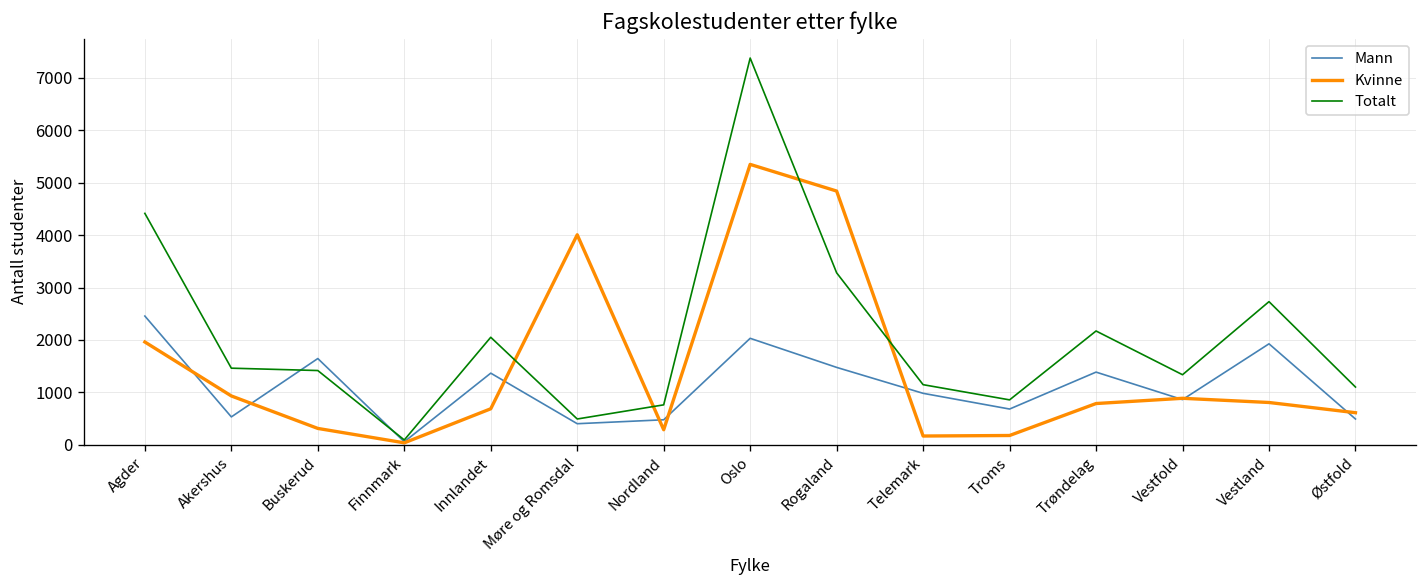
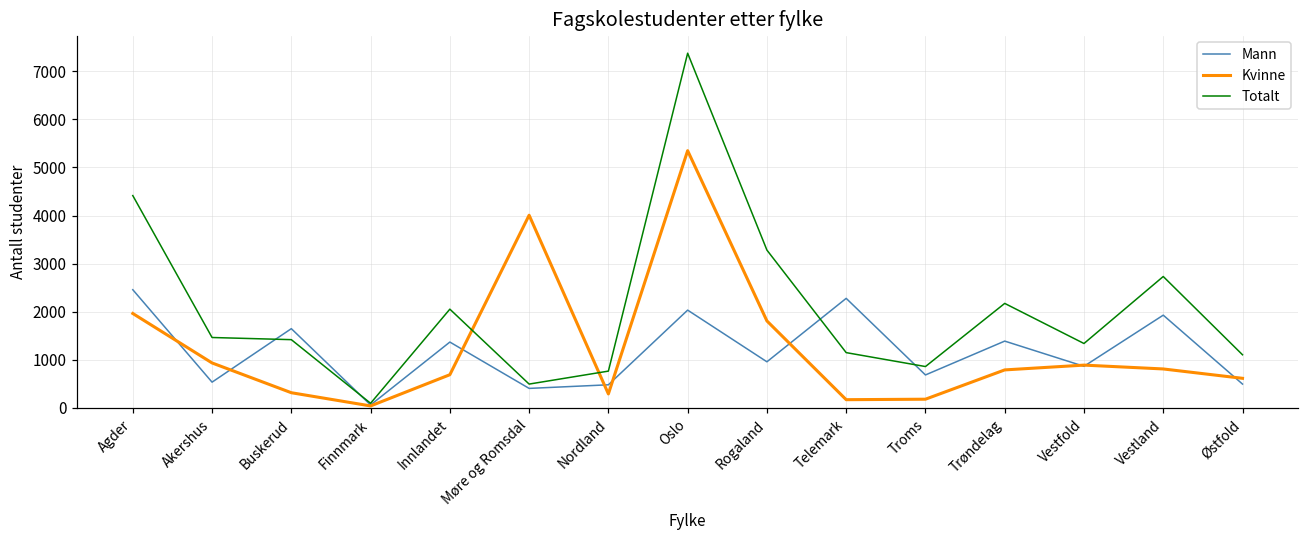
  {
    "Mann": {
      "Agder": 2500,
      "Akershus": 500,
      "Buskerud": 1600,
      "Innlandet": 1400,
      "Møre og Romsdal": 400,
      "Nordland": 500,
      "Oslo": 2000,
-     "Rogaland": 1500,
-     "Telemark": 1000,
+     "Rogaland": 1000,
+     "Telemark": 2300,
      "Troms": 700,
      "Trøndelag": 1400,
      "Vestland": 1900,
      "Østfold": 500
    },
    "Kvinne": {
      "Agder": 2000,
      "Akershus": 900,
      "Buskerud": 300,
      "Innlandet": 700,
      "Møre og Romsdal": 4000,
      "Nordland": 300,
      "Oslo": 5400,
-     "Rogaland": 4800,
+     "Rogaland": 1800,
      "Telemark": 200,
      "Troms": 200,
      "Trøndelag": 800,
      "Vestland": 800,
      "Østfold": 600
    },
    "Totalt": {
      "Agder": 4400,
      "Akershus": 1500,
      "Buskerud": 1400,
      "Innlandet": 2100,
      "Møre og Romsdal": 500,
      "Nordland": 800,
      "Oslo": 7400,
      "Rogaland": 3300,
      "Telemark": 1100,
      "Troms": 900,
      "Trøndelag": 2200,
      "Vestfold": 1300,
      "Vestland": 2700,
      "Østfold": 1100
    }
  }
